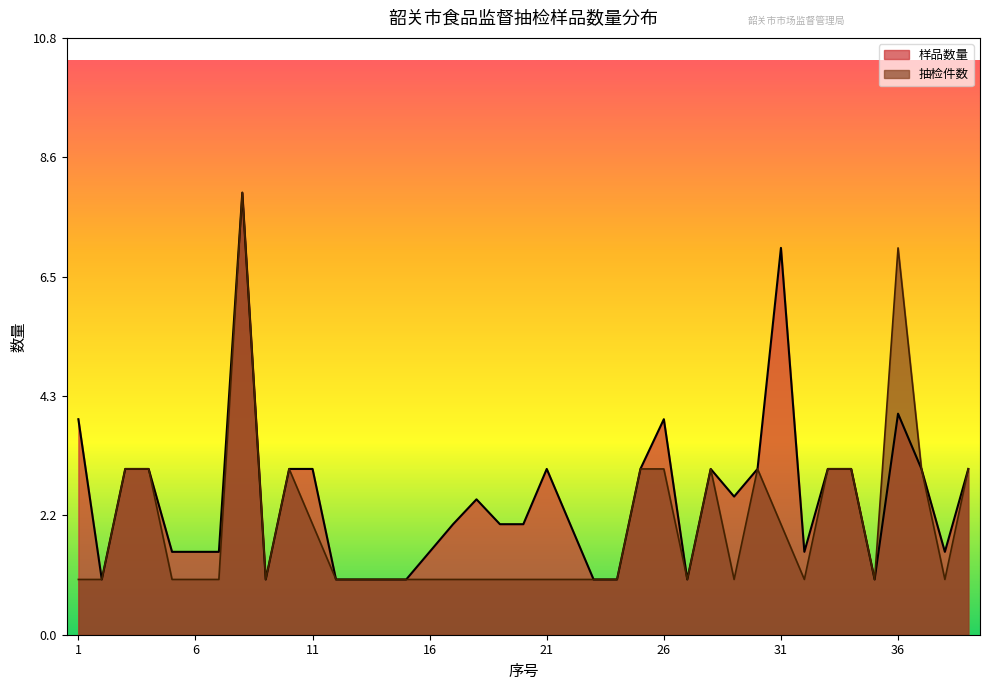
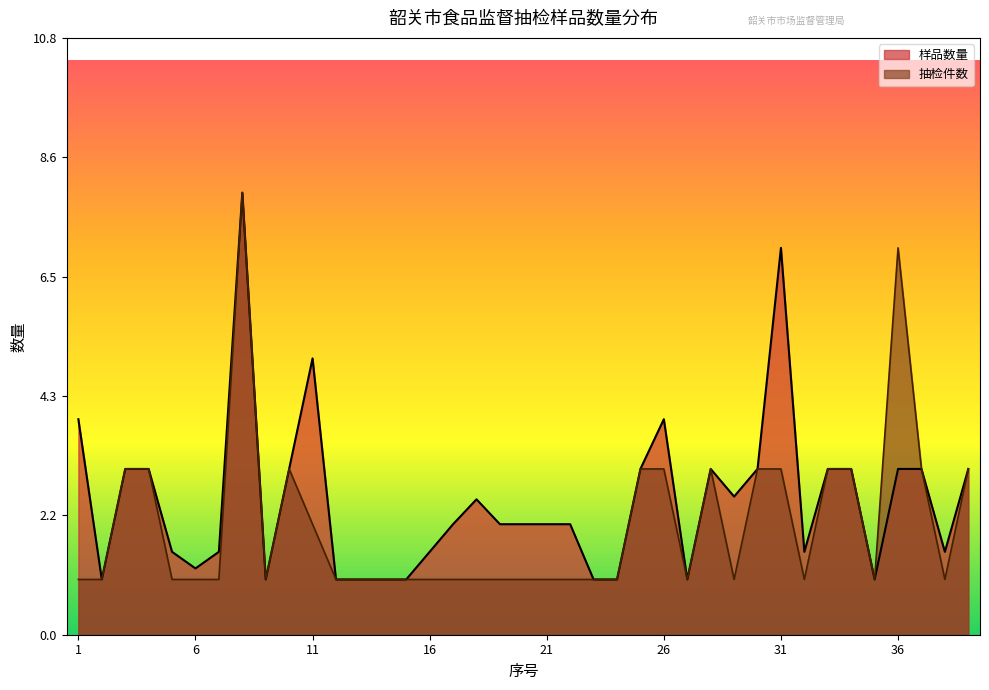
  {
    "样品数量": {
      "1": 3.9,
-     "6": 1.5,
-     "11": 3,
+     "6": 1.2,
+     "11": 5,
      "16": 1.5,
-     "21": 3,
+     "21": 2,
      "26": 3.9,
      "31": 7.0,
-     "36": 4
+     "36": 3
    },
    "抽检件数": {
      "1": 1,
      "6": 1,
      "11": 2,
      "16": 1,
      "21": 1,
      "26": 3,
-     "31": 2,
+     "31": 3,
      "36": 7
    }
  }
